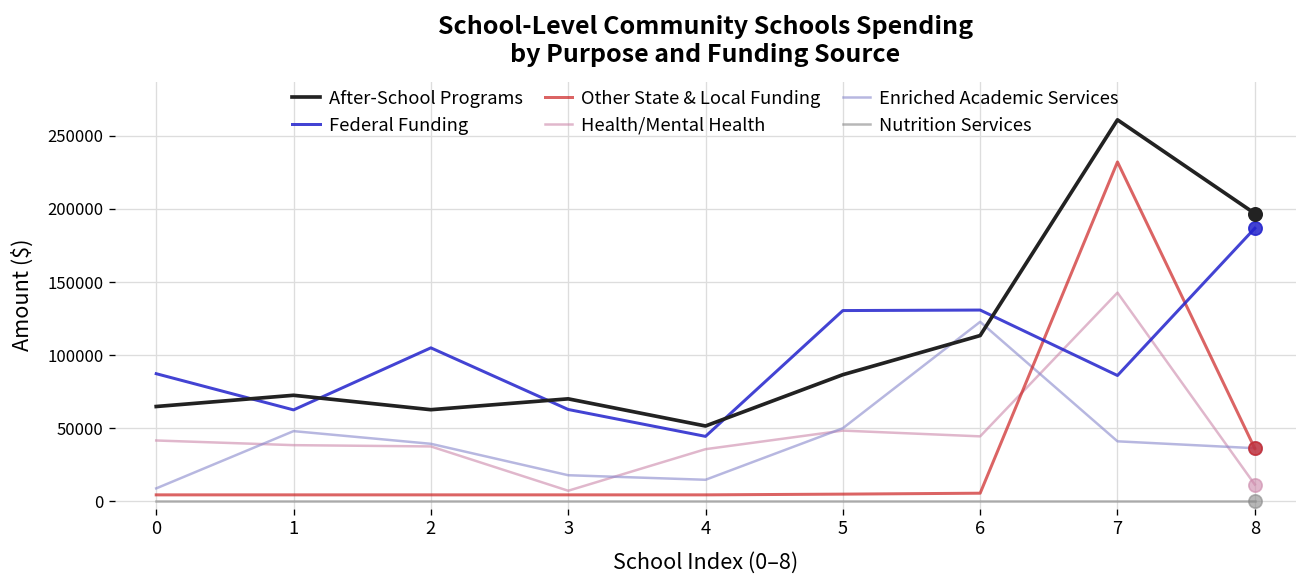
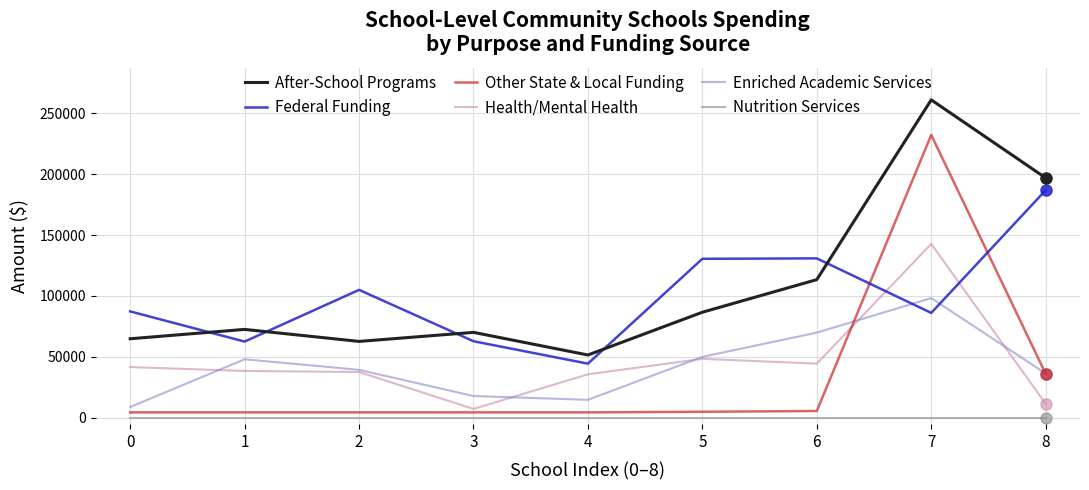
  {
    "Enriched Academic Services": {
      "0": 9000,
      "1": 48000,
      "3": 18000,
      "4": 15000,
-     "6": 123000,
-     "7": 41000
+     "6": 70000,
+     "7": 98000
    }
  }
